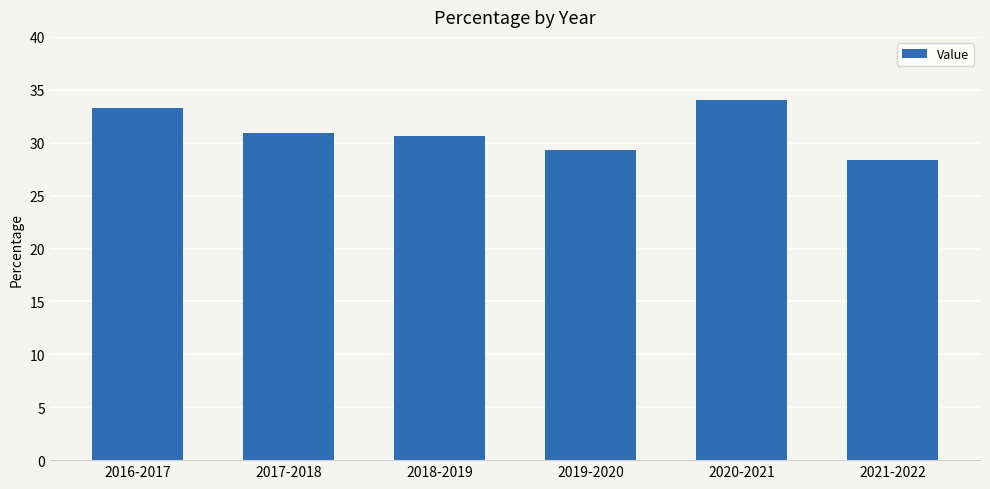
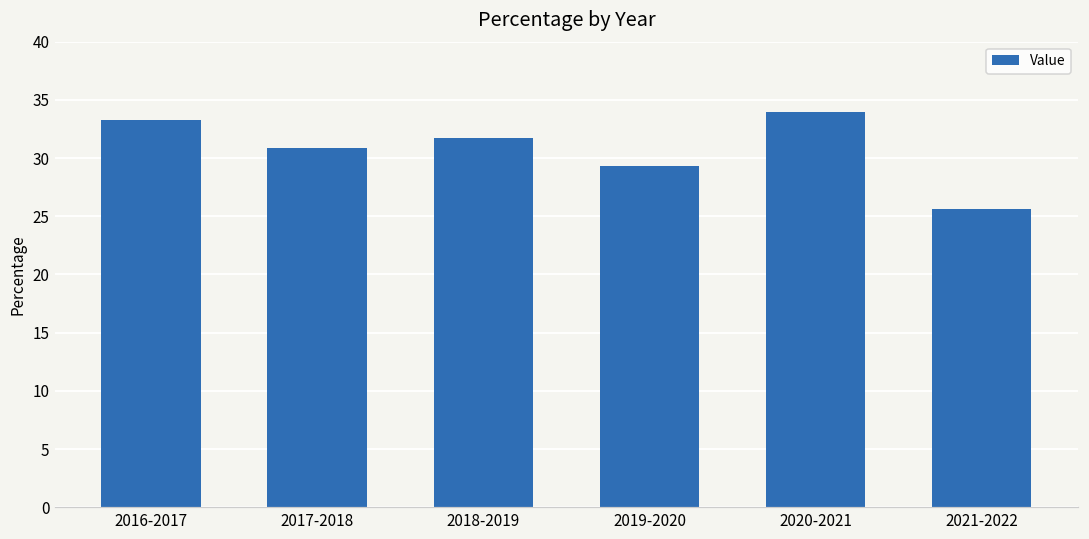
  {
    "2016-2017": 33.3,
    "2017-2018": 30.9,
-   "2018-2019": 30.6,
+   "2018-2019": 31.7,
    "2019-2020": 29.3,
    "2020-2021": 34.0,
-   "2021-2022": 28.4
+   "2021-2022": 25.6
  }
